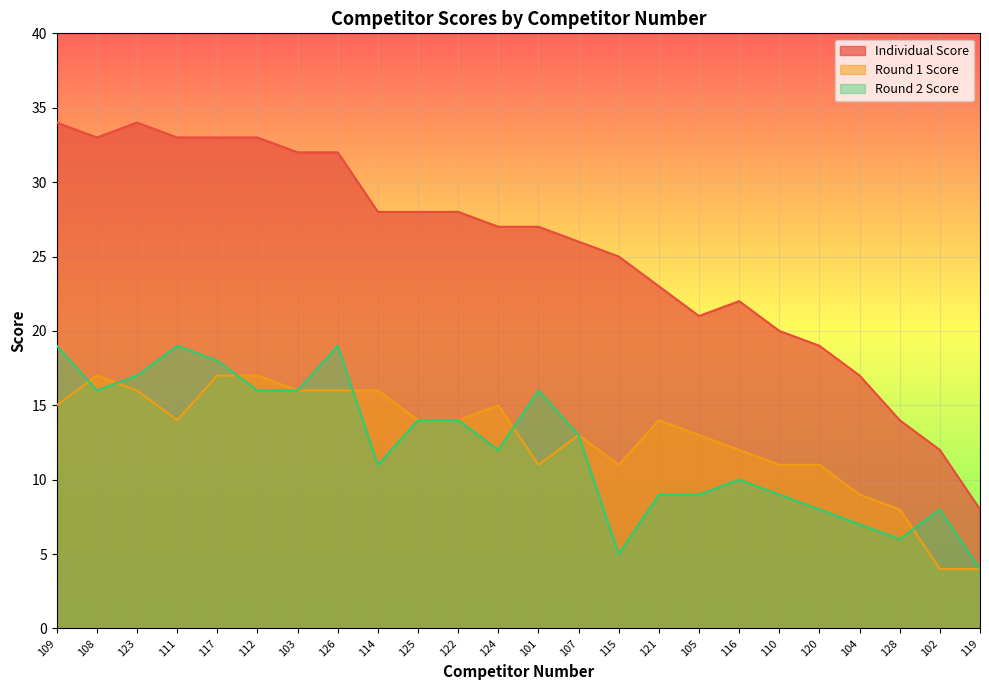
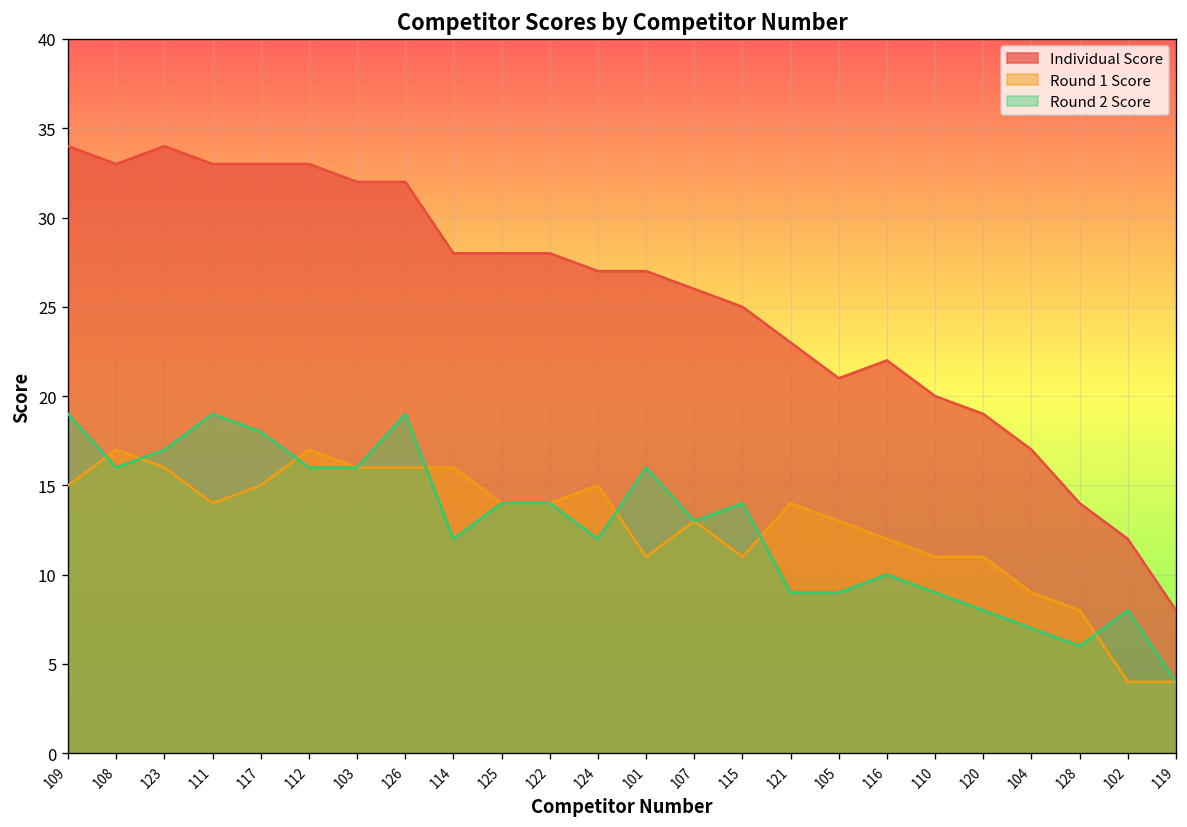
  {
    "Individual Score": {
      "109": 34,
      "108": 33,
      "123": 34,
      "111": 33,
      "117": 33,
      "112": 33,
      "103": 32,
      "126": 32,
      "114": 28,
      "125": 28,
      "122": 28,
      "124": 27,
      "101": 27,
      "107": 26,
      "115": 25,
      "121": 23,
      "105": 21,
      "116": 22,
      "110": 20,
      "120": 19,
      "104": 17,
      "128": 14,
      "102": 12,
      "119": 8
    },
    "Round 1 Score": {
      "109": 15,
      "108": 17,
      "123": 16,
      "111": 14,
-     "117": 17,
+     "117": 15,
      "112": 17,
      "126": 16,
      "114": 16,
      "124": 15,
      "101": 11,
      "115": 11,
      "121": 14,
      "105": 13,
      "116": 12,
      "110": 11,
      "120": 11,
      "104": 9,
      "128": 8,
      "102": 4
    },
    "Round 2 Score": {
      "109": 19,
      "108": 16,
      "123": 17,
      "111": 19,
      "117": 18,
      "112": 16,
      "126": 19,
-     "114": 11,
+     "114": 12,
      "124": 12,
      "101": 16,
-     "115": 5,
+     "115": 14,
      "121": 9,
      "105": 9,
      "116": 10,
      "110": 9,
      "120": 8,
      "104": 7,
      "128": 6,
      "102": 8
    }
  }
